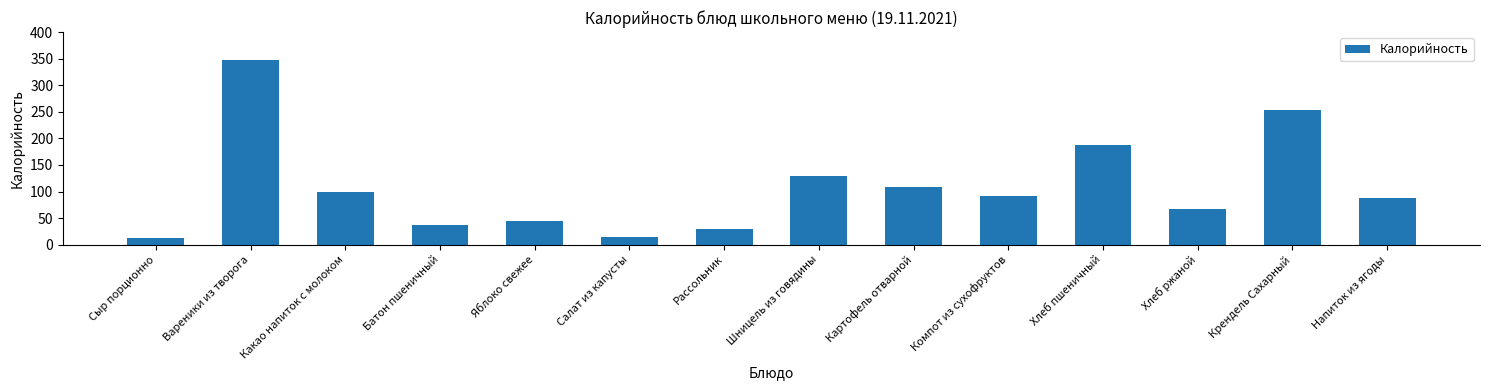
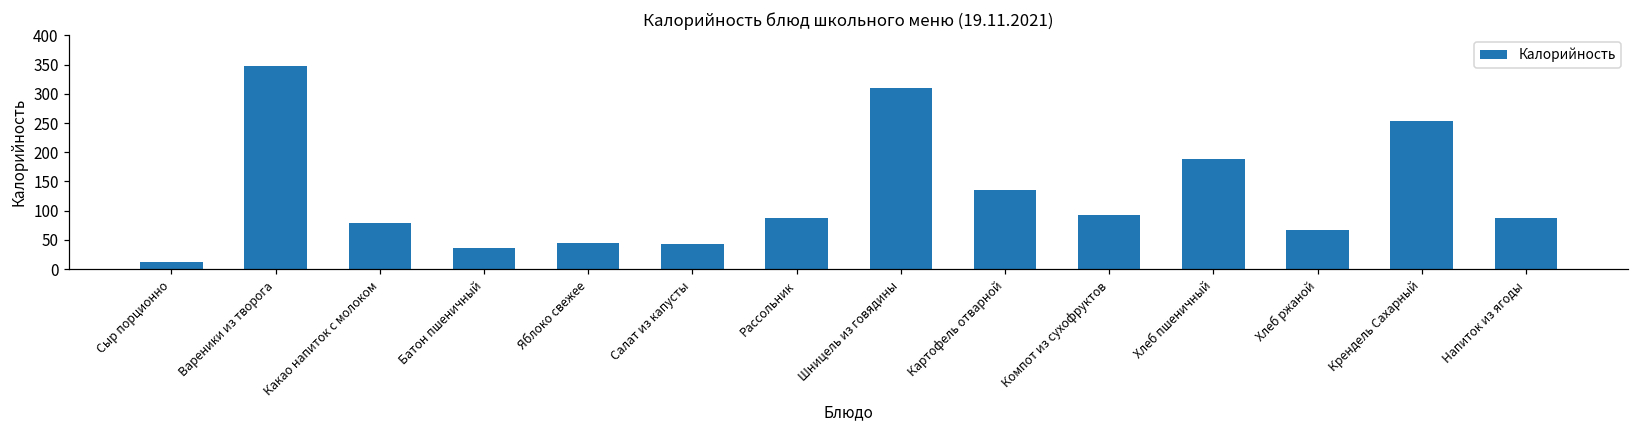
  {
    "Сыр порционно": 10,
    "Вареники из творога": 350,
-   "Какао напиток с молоком": 100,
+   "Какао напиток с молоком": 80,
    "Батон пшеничный": 40,
    "Яблоко свежее": 40,
-   "Салат из капусты": 10,
-   "Рассольник": 30,
-   "Шницель из говядины": 130,
-   "Картофель отварной": 110,
+   "Салат из капусты": 40,
+   "Рассольник": 90,
+   "Шницель из говядины": 310,
+   "Картофель отварной": 140,
    "Компот из сухофруктов": 90,
    "Хлеб пшеничный": 190,
    "Хлеб ржаной": 70,
    "Крендель Сахарный": 250,
    "Напиток из ягоды": 90
  }
